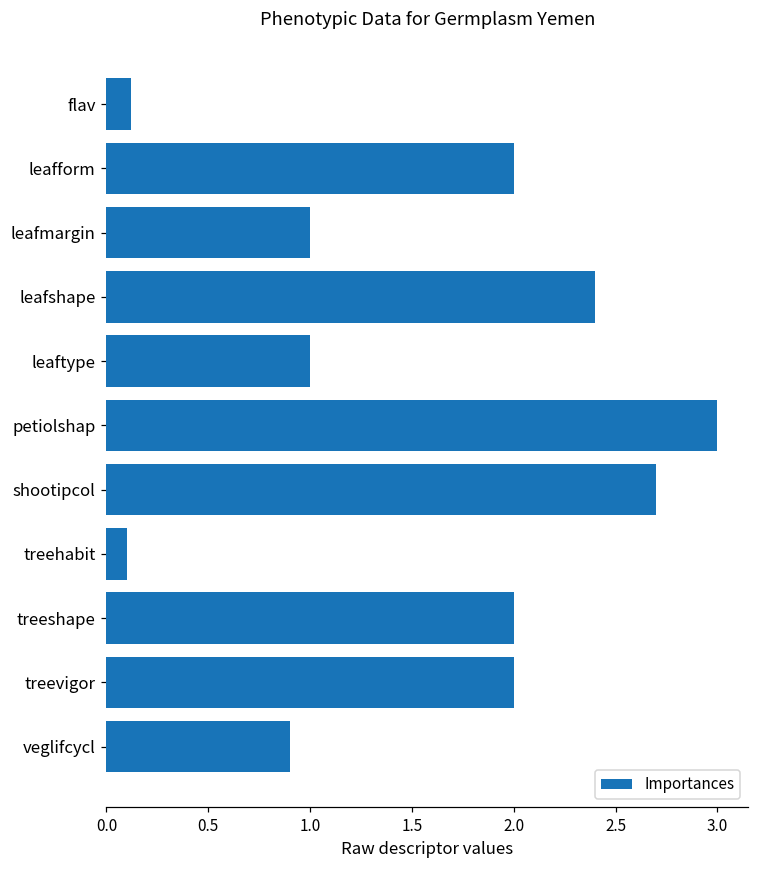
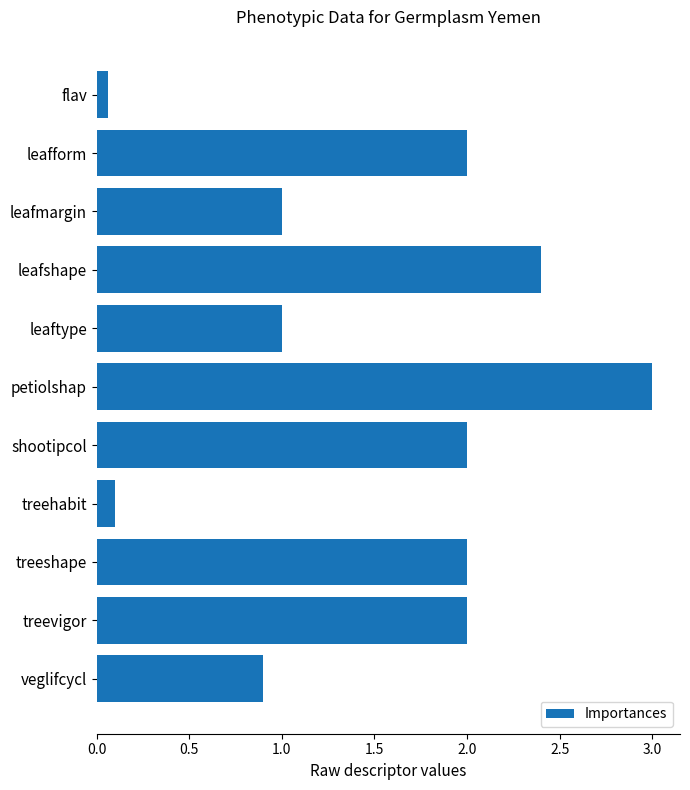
  {
-   "flav": 0.12,
+   "flav": 0.06,
    "leafform": 2.00,
    "leafmargin": 1.00,
    "leafshape": 2.40,
    "leaftype": 1.00,
    "petiolshap": 3.00,
-   "shootipcol": 2.7,
+   "shootipcol": 2.0,
    "treehabit": 0.10,
    "treeshape": 2.00,
    "treevigor": 2.00,
    "veglifcycl": 0.90
  }
